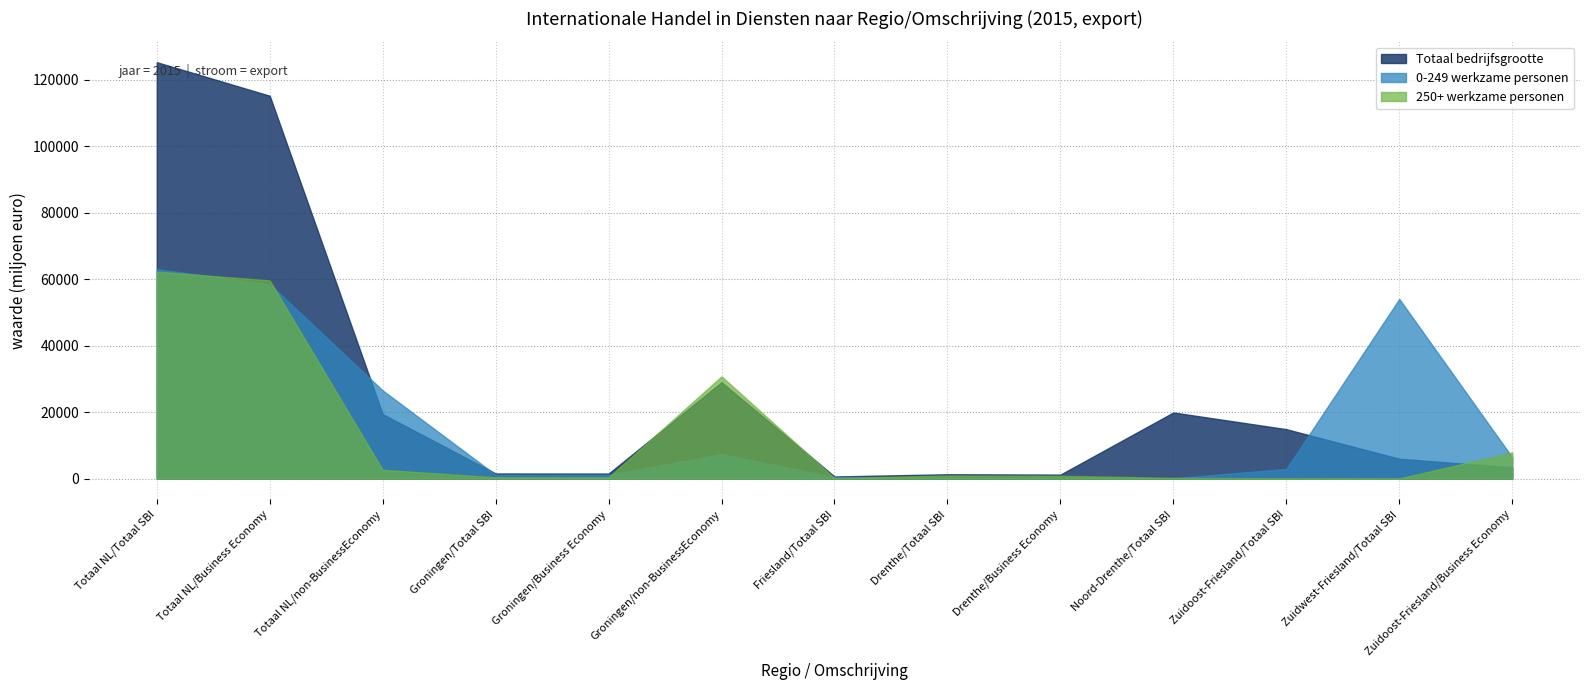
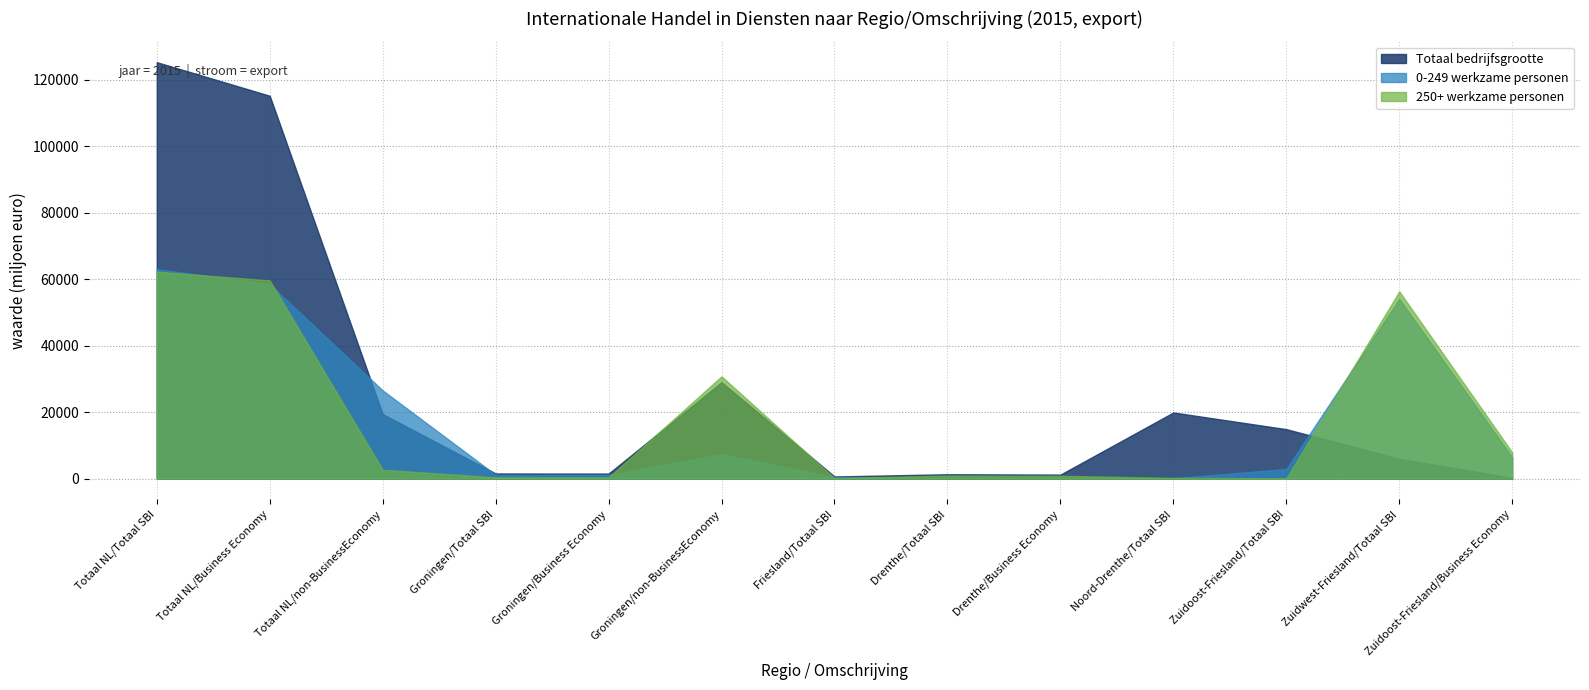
  {
    "Totaal bedrijfsgrootte": {
      "Totaal NL/Business Economy": 115000,
      "Totaal NL/non-BusinessEconomy": 19000,
      "Groningen/non-BusinessEconomy": 29000,
      "Noord-Drenthe/Totaal SBI": 20000,
      "Zuidoost-Friesland/Totaal SBI": 15000,
      "Zuidwest-Friesland/Totaal SBI": 6000,
-     "Zuidoost-Friesland/Business Economy": 3000
+     "Zuidoost-Friesland/Business Economy": 0
    },
    "0-249 werkzame personen": {
      "Totaal NL/Business Economy": 58000,
      "Totaal NL/non-BusinessEconomy": 27000,
      "Groningen/non-BusinessEconomy": 7000,
      "Zuidoost-Friesland/Totaal SBI": 3000,
      "Zuidwest-Friesland/Totaal SBI": 54000,
      "Zuidoost-Friesland/Business Economy": 6000
    },
    "250+ werkzame personen": {
      "Totaal NL/Business Economy": 60000,
      "Totaal NL/non-BusinessEconomy": 3000,
      "Groningen/non-BusinessEconomy": 31000,
-     "Zuidwest-Friesland/Totaal SBI": 0,
+     "Zuidwest-Friesland/Totaal SBI": 56000,
      "Zuidoost-Friesland/Business Economy": 8000
    }
  }
